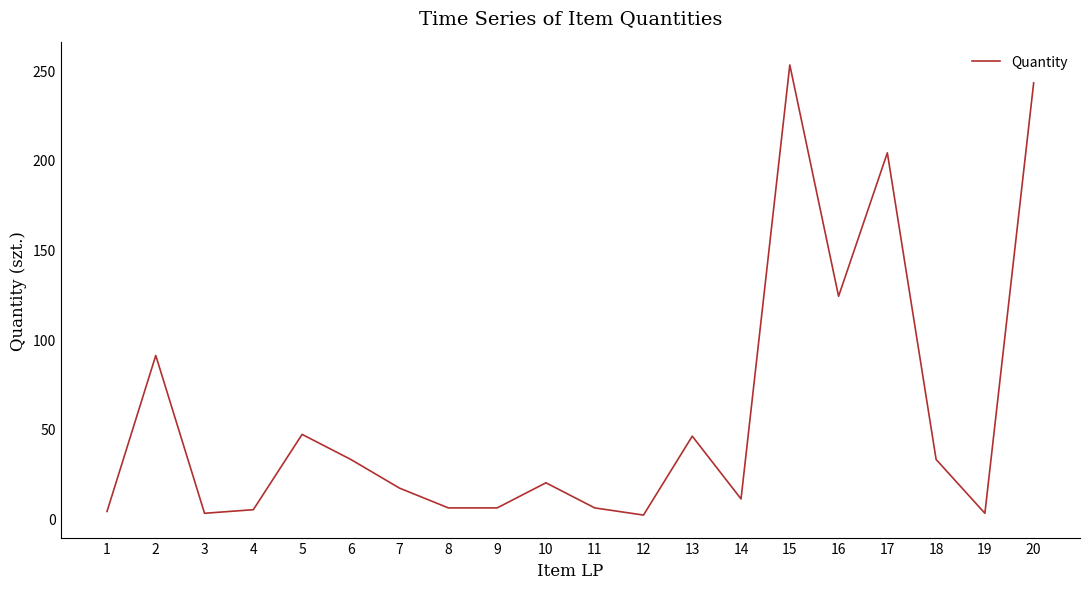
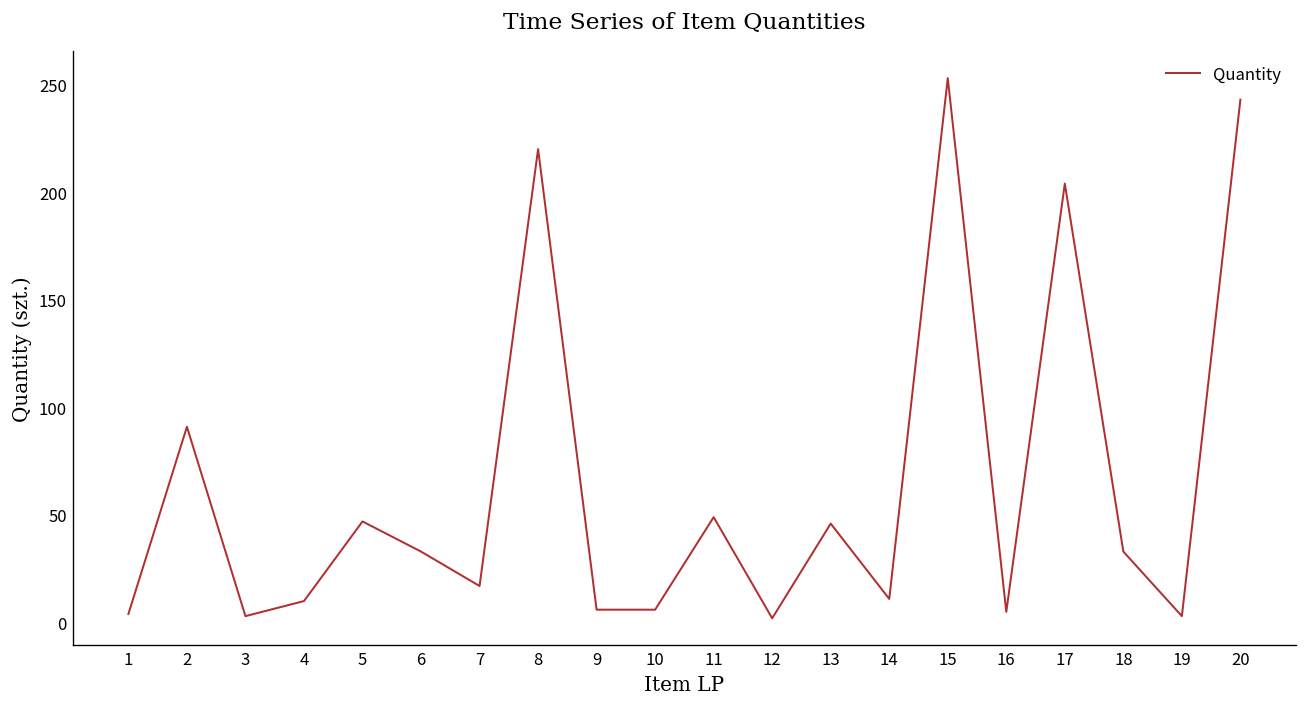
  {
    "1": 4,
    "2": 91,
    "3": 3,
-   "4": 5,
+   "4": 10,
    "5": 47,
    "6": 33,
    "7": 17,
-   "8": 6,
+   "8": 220,
    "9": 6,
-   "10": 20,
-   "11": 6,
+   "10": 6,
+   "11": 49,
    "12": 2,
    "13": 46,
    "14": 11,
    "15": 253,
-   "16": 124,
+   "16": 5,
    "17": 204,
    "18": 33,
    "19": 3,
    "20": 243
  }
